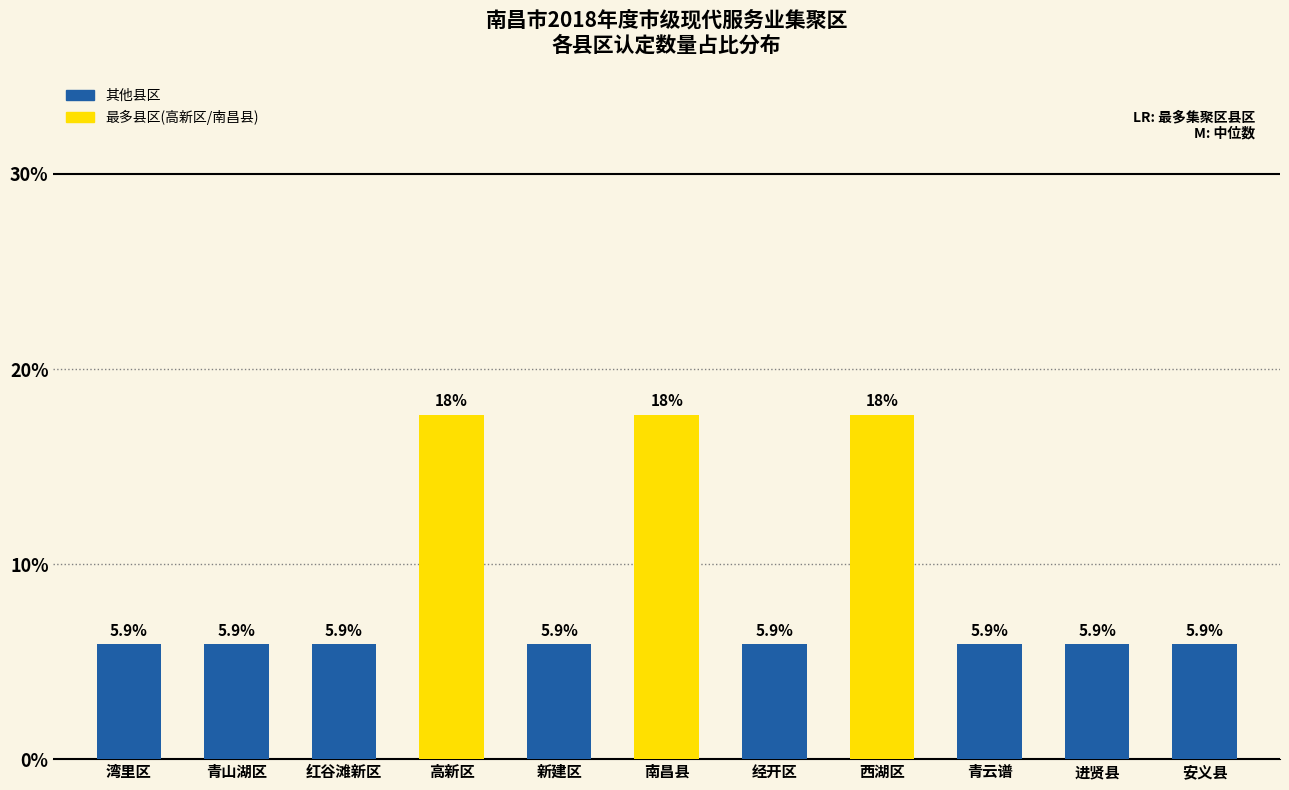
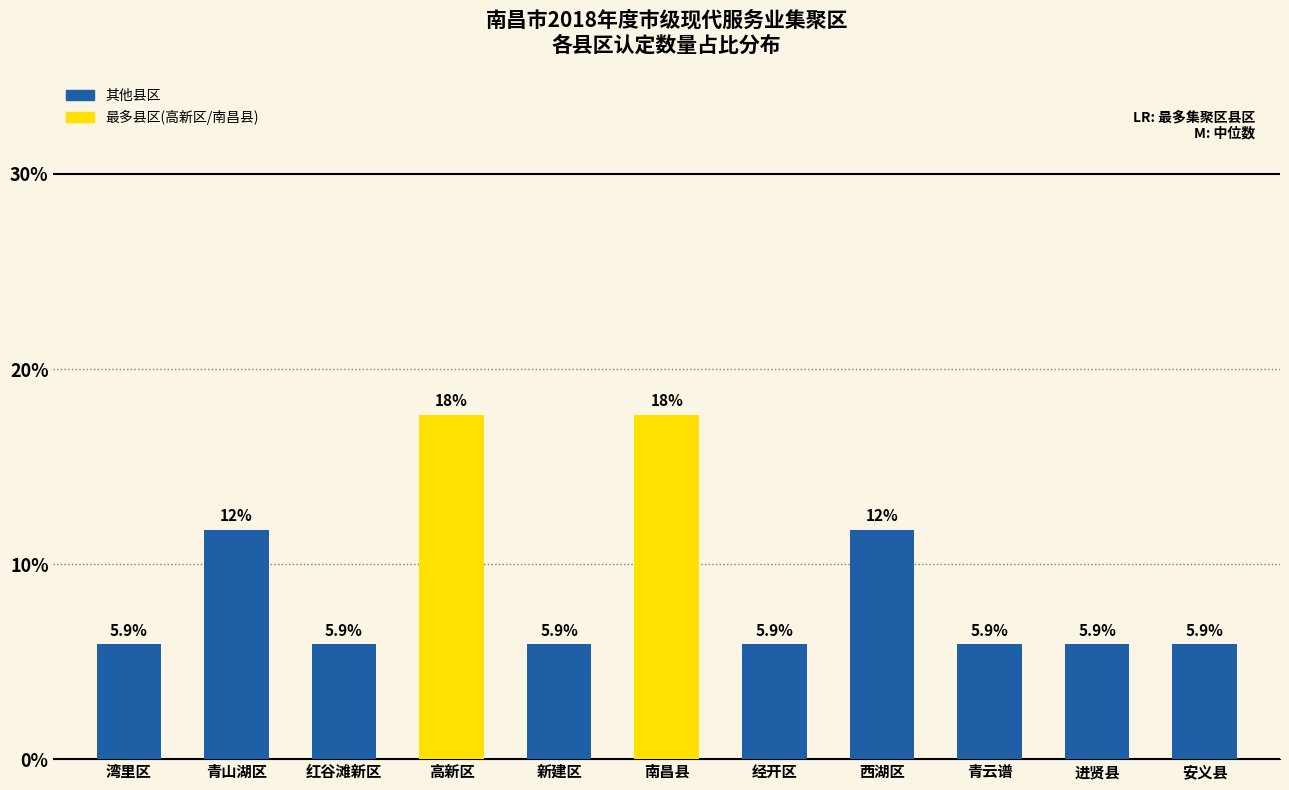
  {
    "湾里区": "5.9%",
-   "青山湖区": "5.9%",
+   "青山湖区": "12%",
    "红谷滩新区": "5.9%",
    "高新区": "18%",
    "新建区": "5.9%",
    "南昌县": "18%",
    "经开区": "5.9%",
-   "西湖区": "18%",
+   "西湖区": "12%",
    "青云谱": "5.9%",
    "进贤县": "5.9%",
    "安义县": "5.9%"
  }
